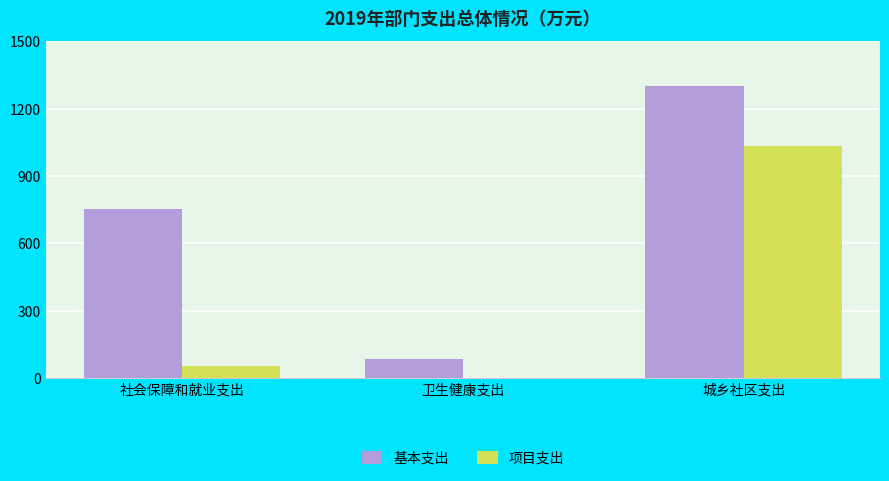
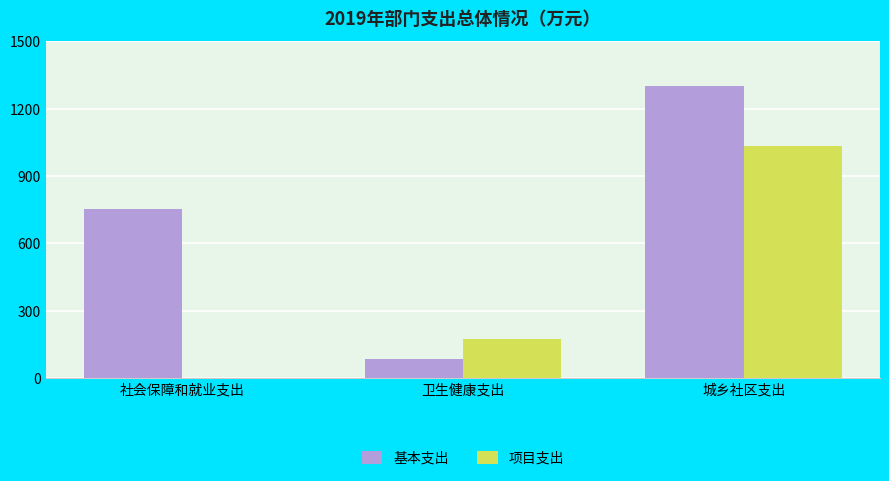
  {
    "基本支出": {
      "社会保障和就业支出": 750,
      "卫生健康支出": 80,
      "城乡社区支出": 1300
    },
    "项目支出": {
-     "社会保障和就业支出": 50,
-     "卫生健康支出": 0,
+     "社会保障和就业支出": 0,
+     "卫生健康支出": 180,
      "城乡社区支出": 1030
    }
  }
